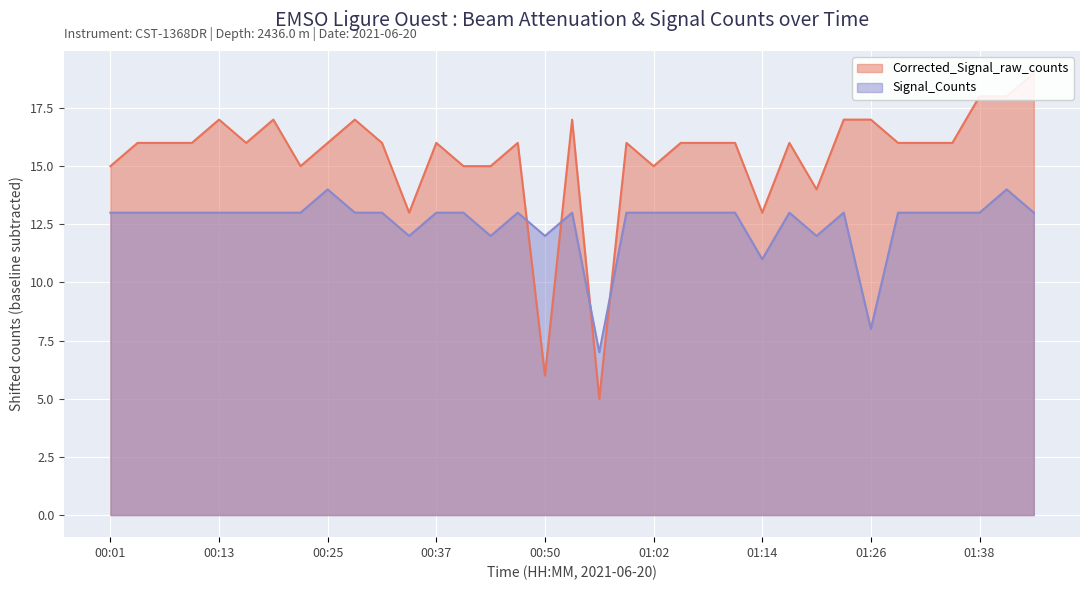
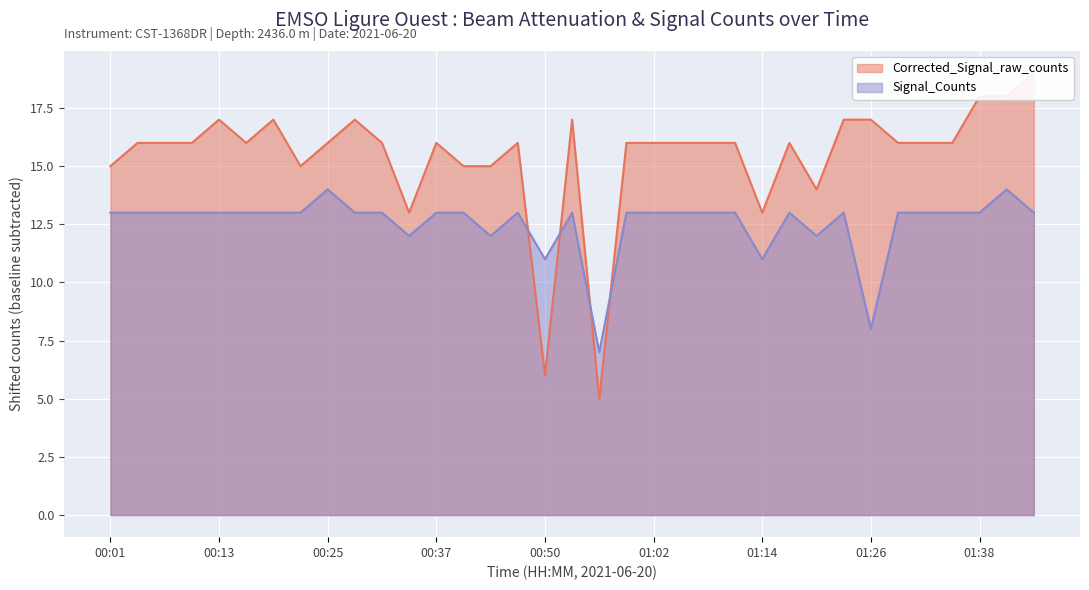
  {
    "Corrected_Signal_raw_counts": {
      "00:01": 15.0,
      "00:13": 17.0,
      "00:25": 16.0,
      "00:37": 16.0,
      "00:50": 6.0,
-     "01:02": 15.0,
+     "01:02": 16.0,
      "01:14": 13.0,
      "01:26": 17.0
    },
    "Signal_Counts": {
      "00:01": 13.0,
      "00:13": 13.0,
      "00:25": 14.0,
      "00:37": 13.0,
-     "00:50": 12.0,
+     "00:50": 11.0,
      "01:02": 13.0,
      "01:14": 11.0,
      "01:26": 8.0,
      "01:38": 13.0
    }
  }
